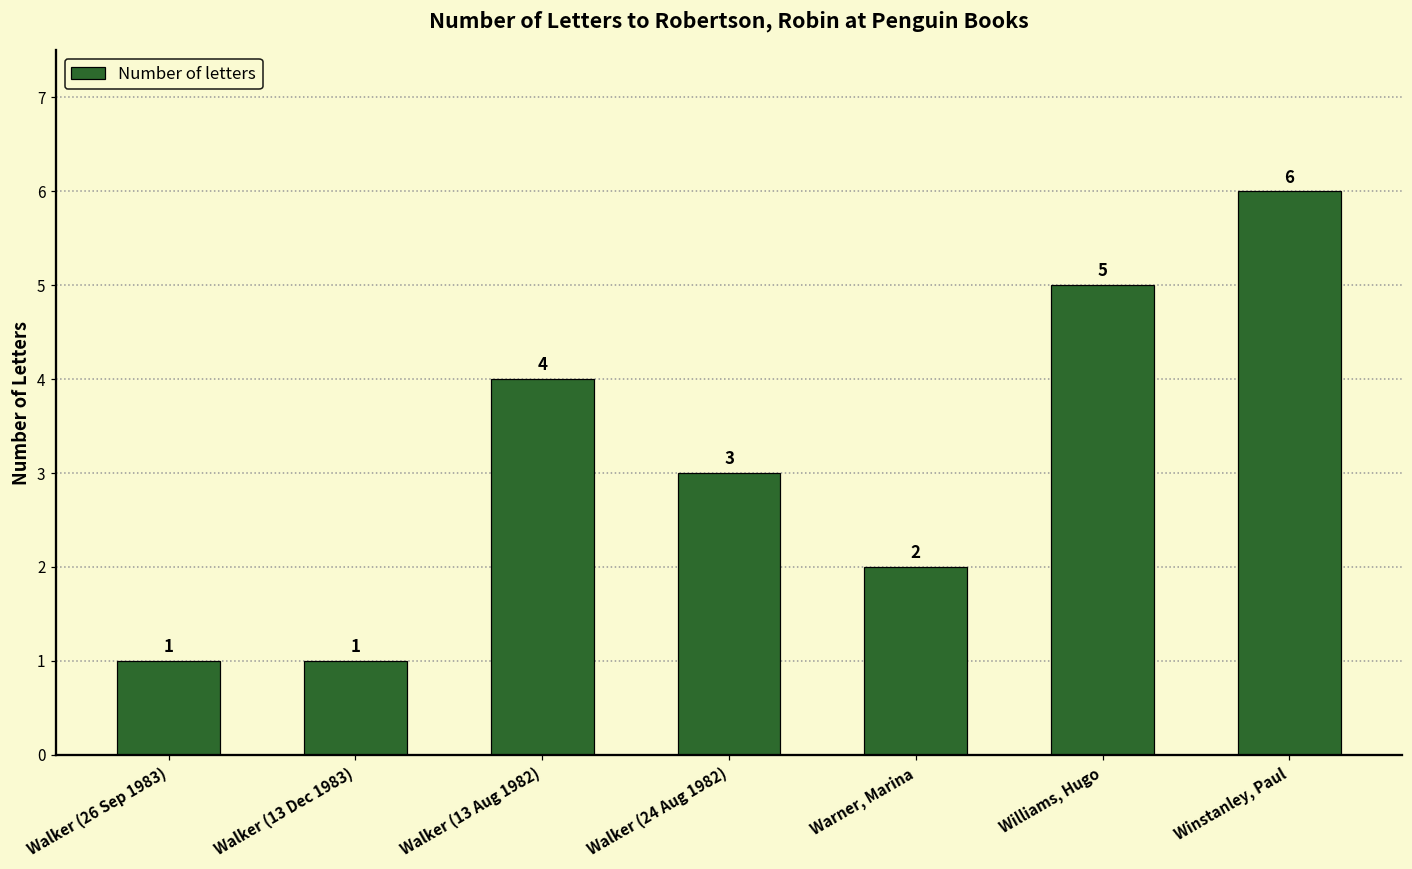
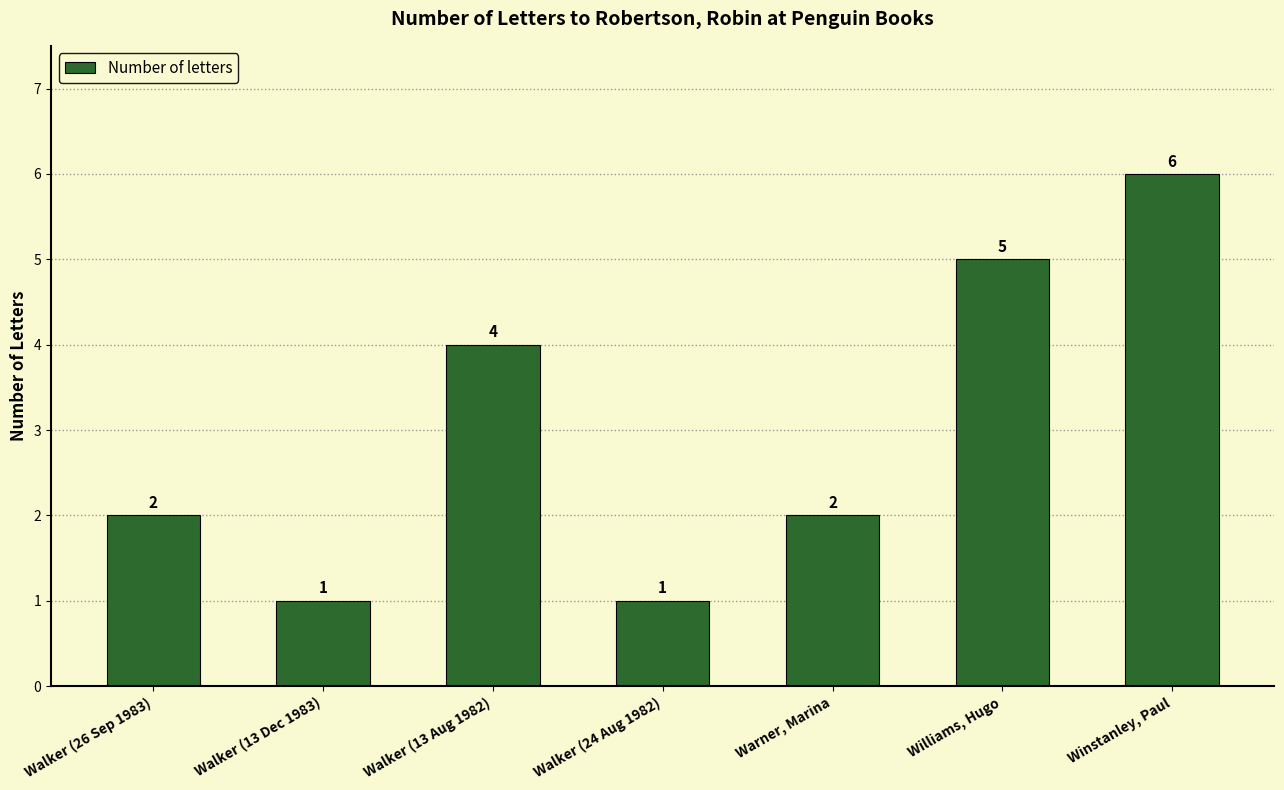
  {
-   "Walker (26 Sep 1983)": 1,
+   "Walker (26 Sep 1983)": 2,
    "Walker (13 Dec 1983)": 1,
    "Walker (13 Aug 1982)": 4,
-   "Walker (24 Aug 1982)": 3,
+   "Walker (24 Aug 1982)": 1,
    "Warner, Marina": 2,
    "Williams, Hugo": 5,
    "Winstanley, Paul": 6
  }
